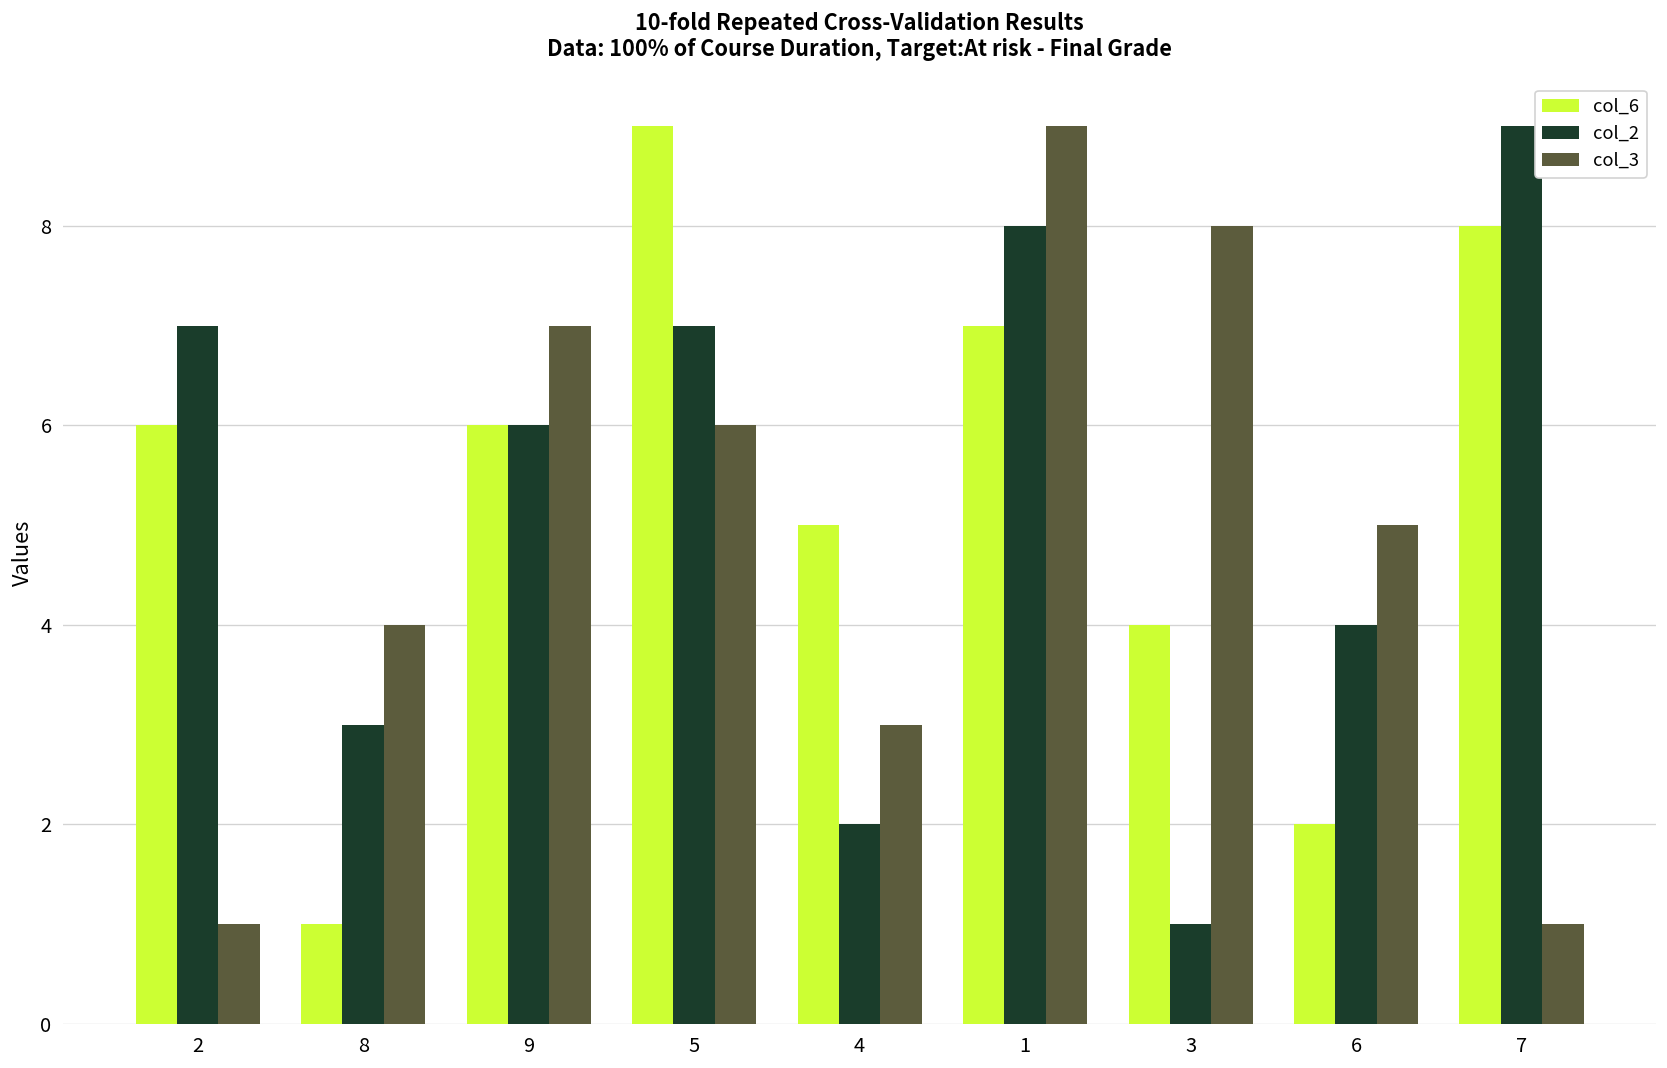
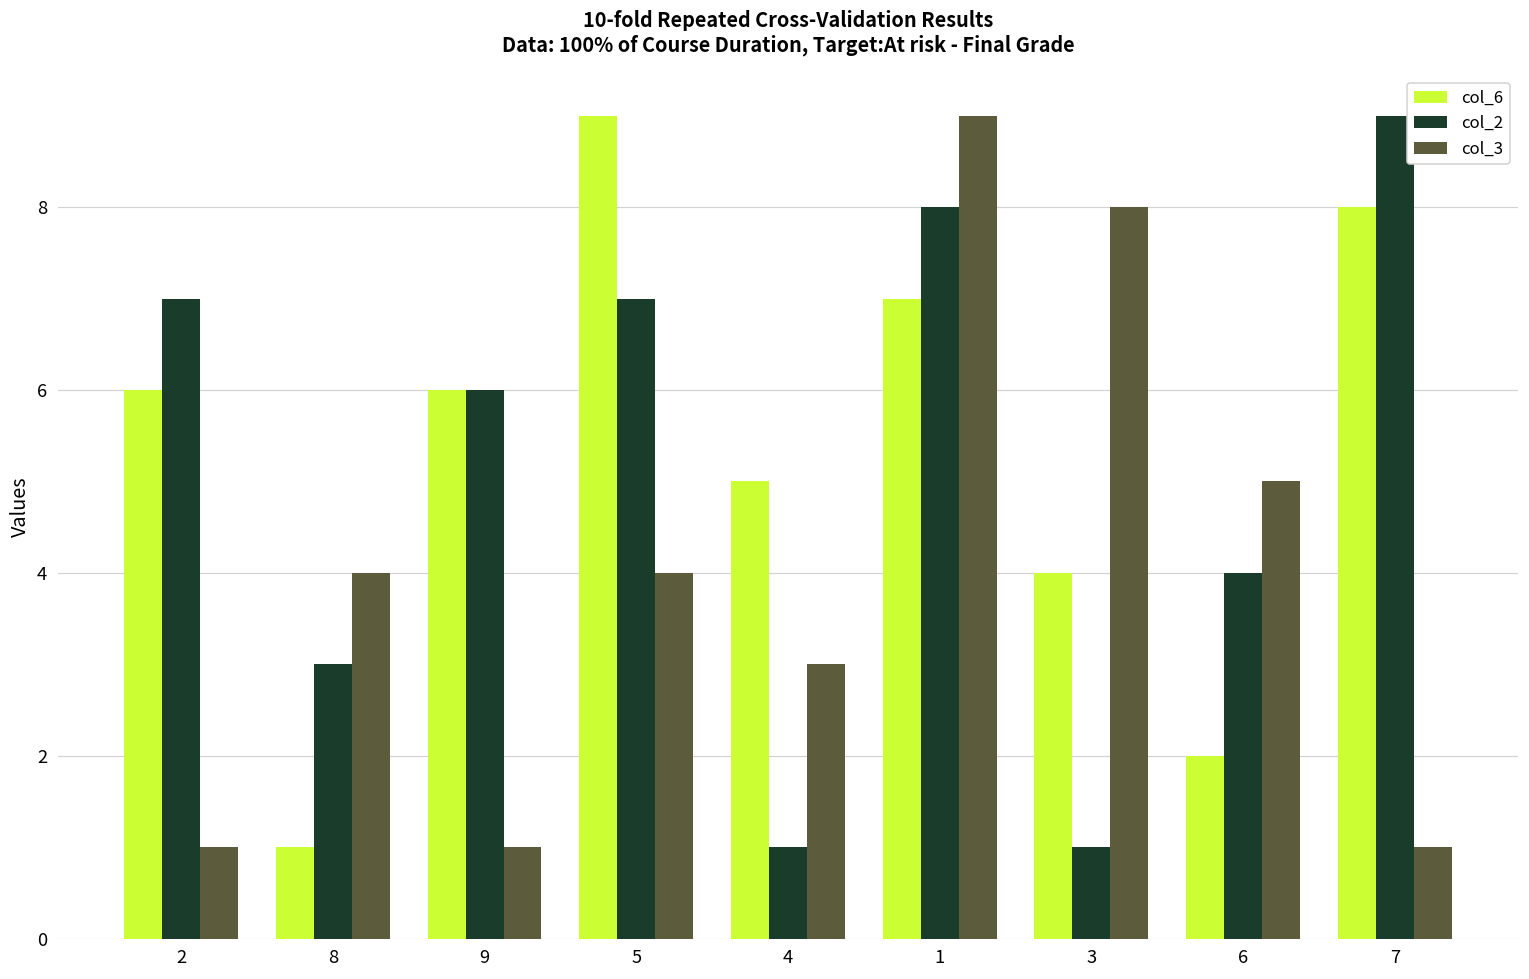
  {
    "col_6": {
      "2": 6,
      "8": 1,
      "9": 6,
      "5": 9,
      "4": 5,
      "1": 7,
      "3": 4,
      "6": 2,
      "7": 8
    },
    "col_2": {
      "2": 7,
      "8": 3,
      "9": 6,
      "5": 7,
-     "4": 2,
+     "4": 1,
      "1": 8,
      "3": 1,
      "6": 4,
      "7": 9
    },
    "col_3": {
      "2": 1,
      "8": 4,
-     "9": 7,
-     "5": 6,
+     "9": 1,
+     "5": 4,
      "4": 3,
      "1": 9,
      "3": 8,
      "6": 5,
      "7": 1
    }
  }
